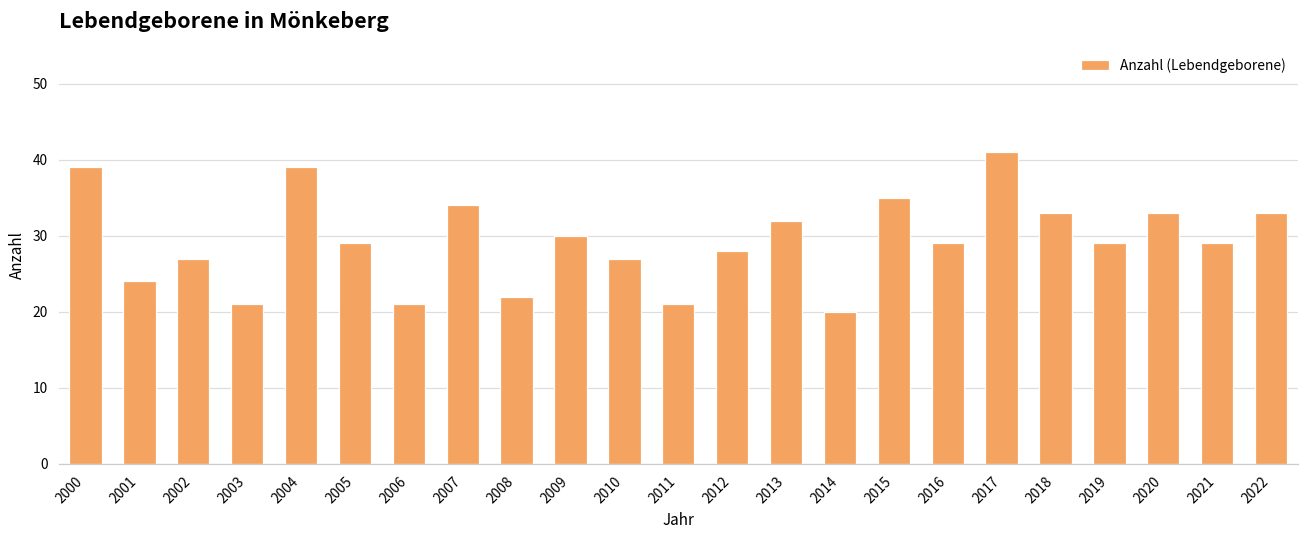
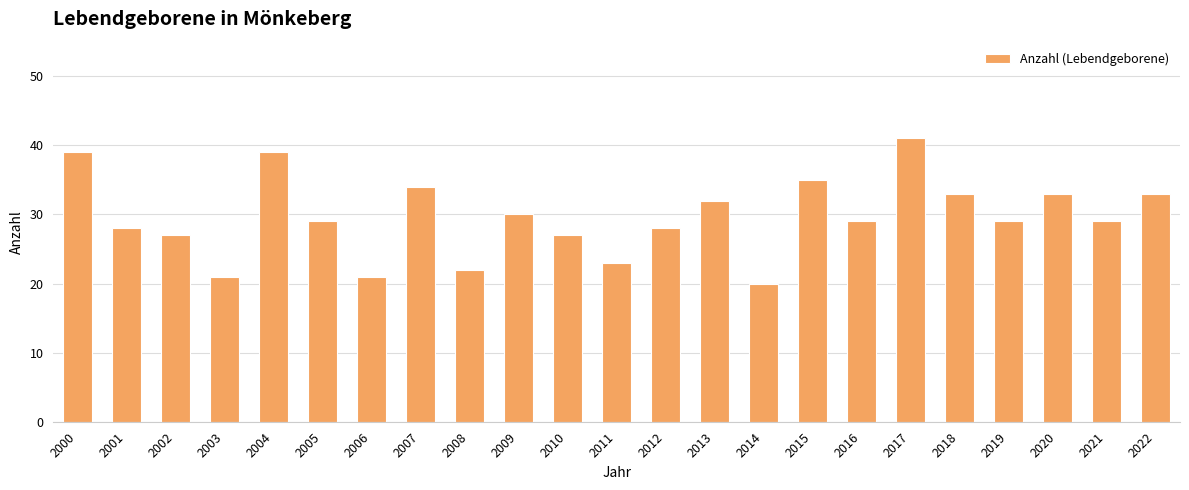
  {
    "2000": 39,
-   "2001": 24,
+   "2001": 28,
    "2002": 27,
    "2003": 21,
    "2004": 39,
    "2005": 29,
    "2006": 21,
    "2007": 34,
    "2008": 22,
    "2009": 30,
    "2010": 27,
-   "2011": 21,
+   "2011": 23,
    "2012": 28,
    "2013": 32,
    "2014": 20,
    "2015": 35,
    "2016": 29,
    "2017": 41,
    "2018": 33,
    "2019": 29,
    "2020": 33,
    "2021": 29,
    "2022": 33
  }
